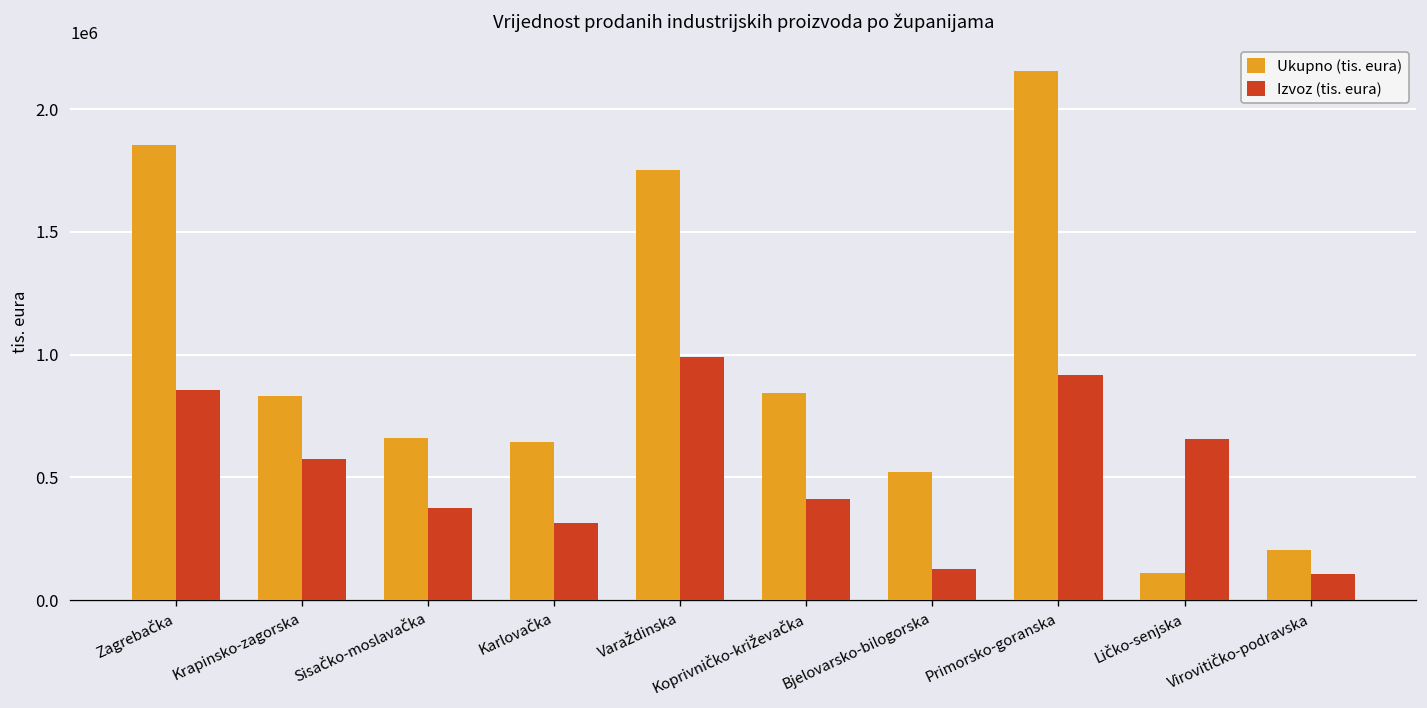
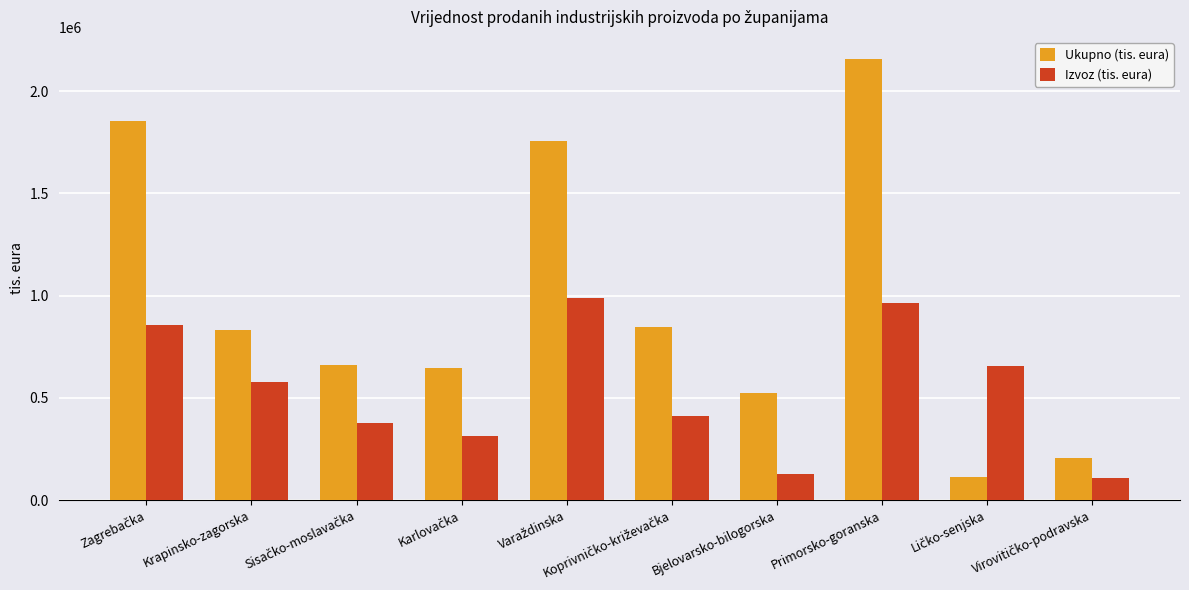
  {
    "Ukupno (tis. eura)": {
      "Zagrebačka": 1850000,
      "Krapinsko-zagorska": 830000,
      "Sisačko-moslavačka": 660000,
      "Karlovačka": 650000,
      "Varaždinska": 1750000,
      "Koprivničko-križevačka": 850000,
      "Bjelovarsko-bilogorska": 520000,
      "Primorsko-goranska": 2160000,
      "Ličko-senjska": 110000,
      "Virovitičko-podravska": 210000
    },
    "Izvoz (tis. eura)": {
      "Zagrebačka": 860000,
      "Krapinsko-zagorska": 580000,
      "Sisačko-moslavačka": 380000,
      "Karlovačka": 310000,
      "Varaždinska": 990000,
      "Koprivničko-križevačka": 410000,
      "Bjelovarsko-bilogorska": 130000,
-     "Primorsko-goranska": 920000,
+     "Primorsko-goranska": 960000,
      "Ličko-senjska": 660000,
      "Virovitičko-podravska": 110000
    }
  }
